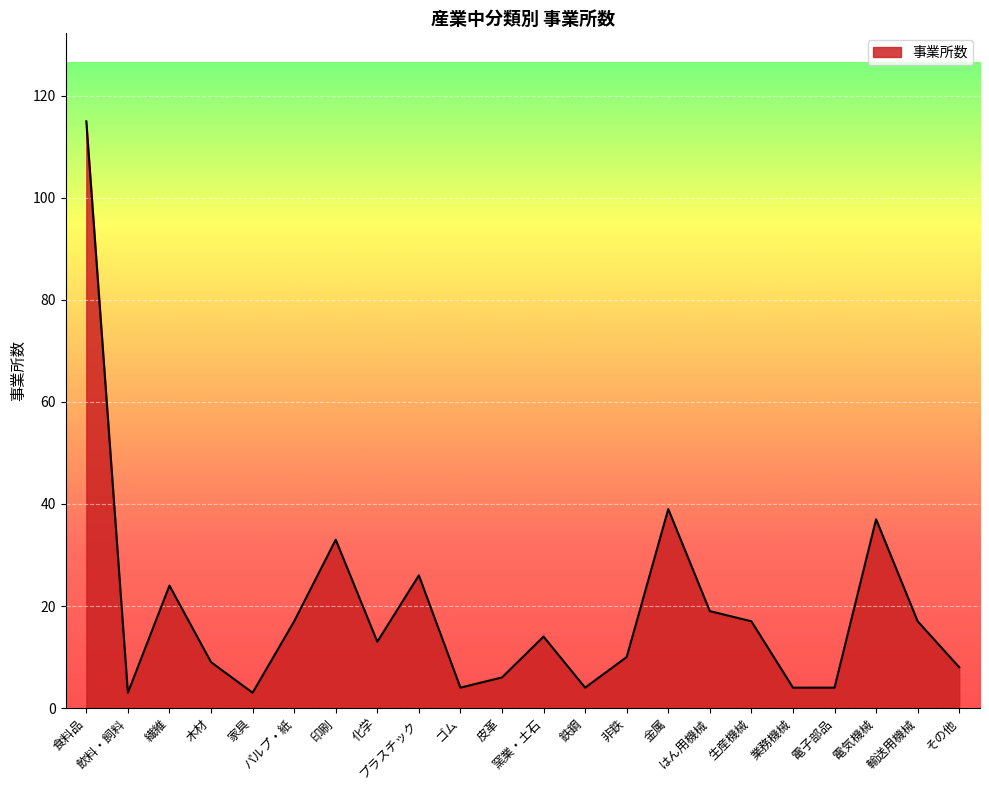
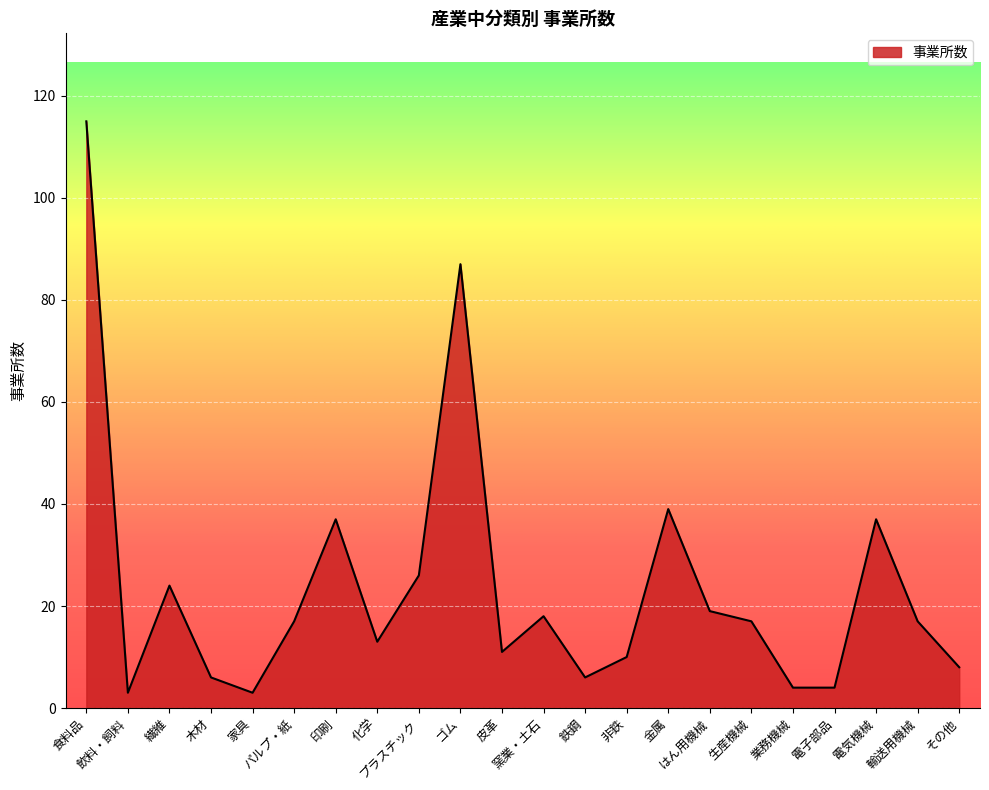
  {
    "食料品": 115,
    "飲料・飼料": 3,
    "繊維": 24,
-   "木材": 9,
+   "木材": 6,
    "家具": 3,
    "パルプ・紙": 17,
-   "印刷": 33,
+   "印刷": 37,
    "化学": 13,
    "プラスチック": 26,
-   "ゴム": 4,
-   "皮革": 6,
-   "窯業・土石": 14,
-   "鉄鋼": 4,
+   "ゴム": 87,
+   "皮革": 11,
+   "窯業・土石": 18,
+   "鉄鋼": 6,
    "非鉄": 10,
    "金属": 39,
    "はん用機械": 19,
    "生産機械": 17,
    "業務機械": 4,
    "電子部品": 4,
    "電気機械": 37,
    "輸送用機械": 17,
    "その他": 8
  }
